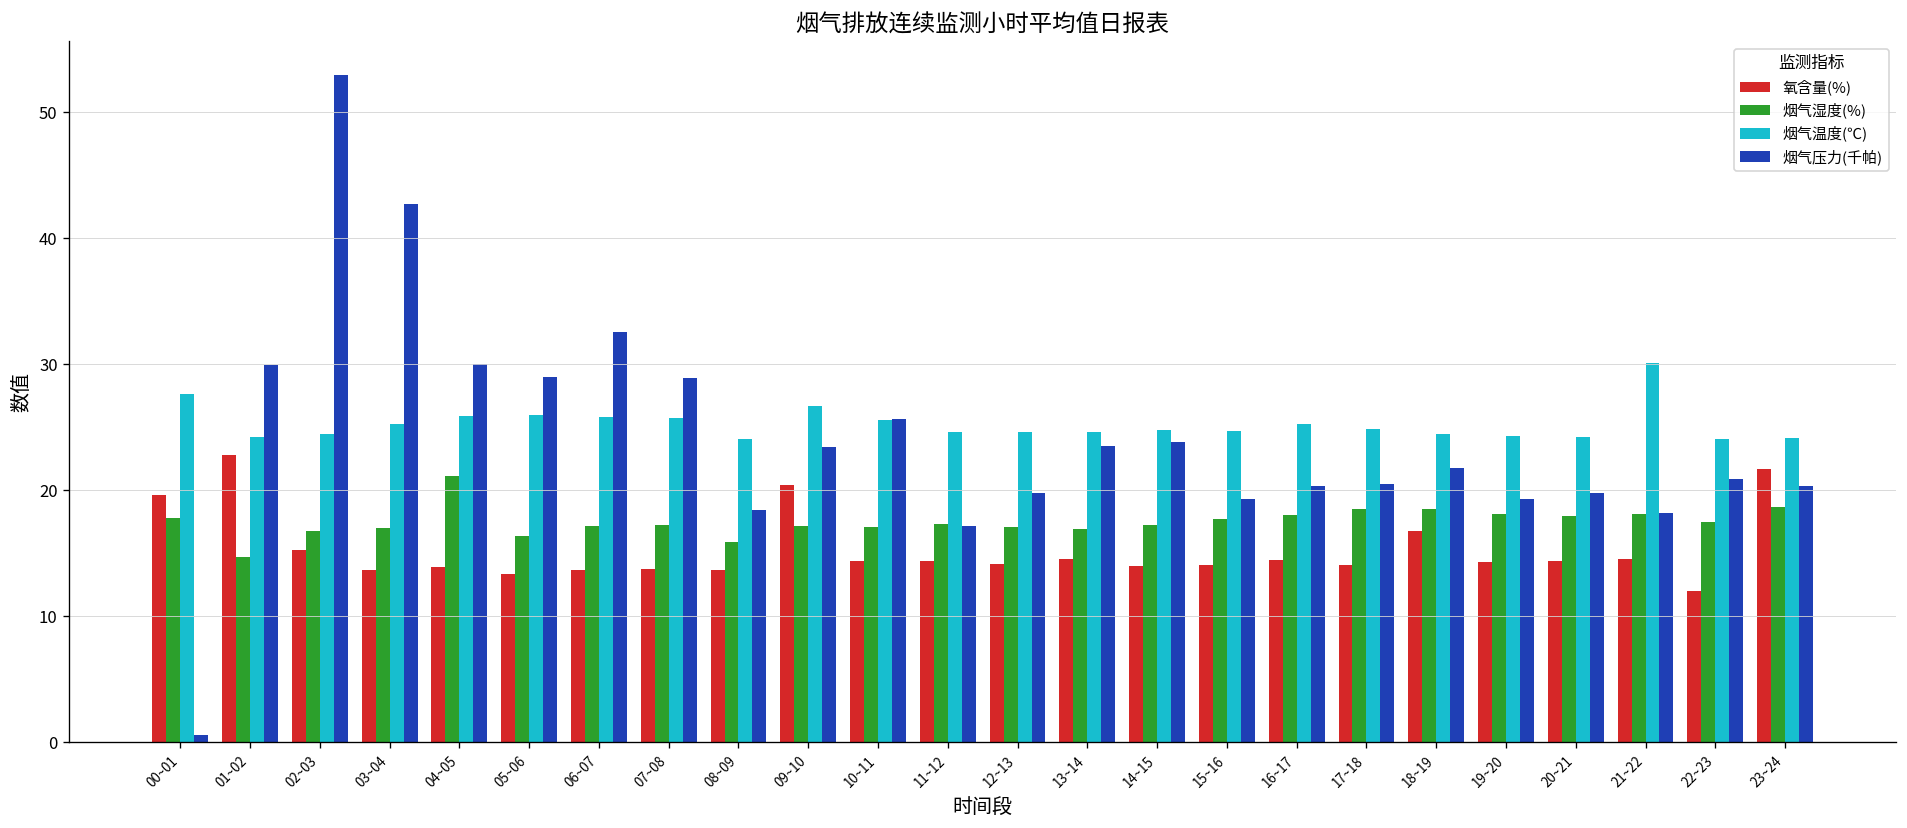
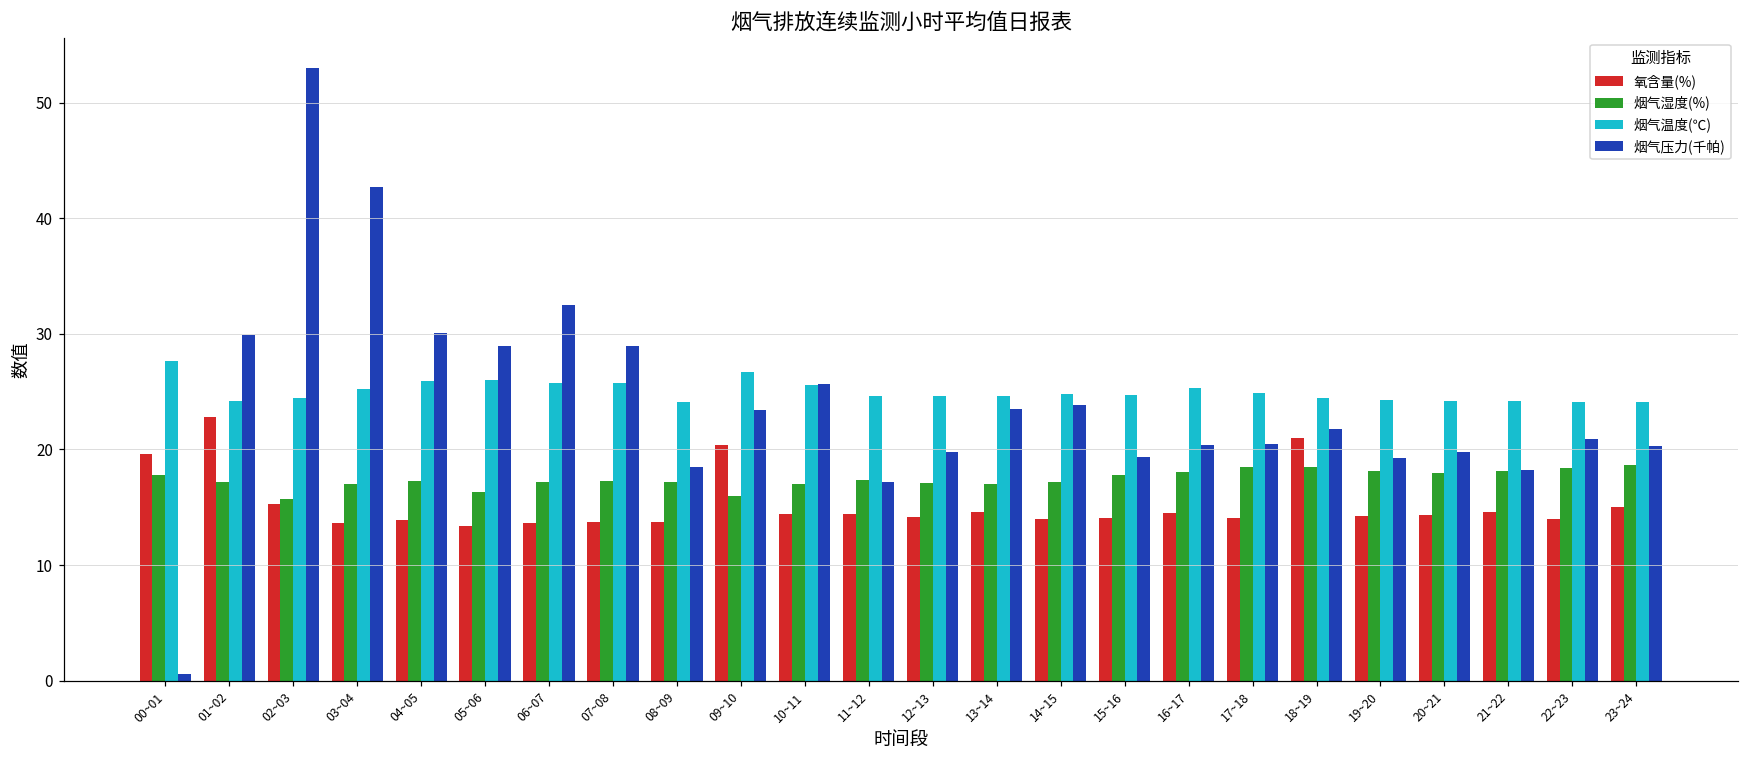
  {
    "氧含量(%)": {
      "00~01": 19.6,
      "01~02": 22.8,
      "02~03": 15.3,
      "03~04": 13.7,
      "04~05": 13.9,
      "05~06": 13.4,
      "06~07": 13.6,
      "07~08": 13.7,
      "08~09": 13.7,
      "09~10": 20.4,
      "10~11": 14.4,
      "11~12": 14.4,
      "12~13": 14.1,
      "13~14": 14.6,
      "14~15": 14.0,
      "15~16": 14.1,
      "16~17": 14.5,
      "17~18": 14.0,
-     "18~19": 16.8,
+     "18~19": 21.0,
      "19~20": 14.3,
      "20~21": 14.4,
      "21~22": 14.6,
-     "22~23": 12.0,
-     "23~24": 21.7
+     "22~23": 14.0,
+     "23~24": 15.1
    },
    "烟气湿度(%)": {
      "00~01": 17.8,
-     "01~02": 14.7,
-     "02~03": 16.8,
+     "01~02": 17.2,
+     "02~03": 15.7,
      "03~04": 17.0,
-     "04~05": 21.2,
+     "04~05": 17.2,
      "05~06": 16.3,
      "06~07": 17.2,
      "07~08": 17.2,
-     "08~09": 15.9,
-     "09~10": 17.1,
+     "08~09": 17.2,
+     "09~10": 16.0,
      "10~11": 17.1,
      "11~12": 17.3,
      "12~13": 17.1,
      "13~14": 17.0,
      "14~15": 17.2,
      "15~16": 17.8,
      "16~17": 18.0,
      "17~18": 18.5,
      "18~19": 18.5,
      "19~20": 18.1,
      "20~21": 17.9,
      "21~22": 18.2,
-     "22~23": 17.5,
+     "22~23": 18.4,
      "23~24": 18.7
    },
    "烟气温度(℃)": {
      "00~01": 27.6,
      "01~02": 24.2,
      "02~03": 24.5,
      "03~04": 25.2,
      "04~05": 25.9,
      "05~06": 26.0,
      "06~07": 25.8,
      "07~08": 25.7,
      "08~09": 24.1,
      "09~10": 26.7,
      "10~11": 25.6,
      "11~12": 24.7,
      "12~13": 24.7,
      "13~14": 24.7,
      "14~15": 24.8,
      "15~16": 24.7,
      "16~17": 25.3,
      "17~18": 24.9,
      "18~19": 24.4,
      "19~20": 24.3,
      "20~21": 24.2,
-     "21~22": 30.1,
+     "21~22": 24.2,
      "22~23": 24.1,
      "23~24": 24.1
    },
    "烟气压力(千帕)": {
      "00~01": 0.6,
      "01~02": 29.9,
      "02~03": 53.0,
      "03~04": 42.7,
      "04~05": 30.0,
      "05~06": 29.0,
      "06~07": 32.5,
      "07~08": 28.9,
      "08~09": 18.5,
      "09~10": 23.5,
      "10~11": 25.7,
      "11~12": 17.2,
      "12~13": 19.8,
      "13~14": 23.5,
      "14~15": 23.8,
      "15~16": 19.3,
      "16~17": 20.4,
      "17~18": 20.5,
      "18~19": 21.8,
      "19~20": 19.3,
      "20~21": 19.8,
      "21~22": 18.2,
      "22~23": 20.9,
      "23~24": 20.3
    }
  }
